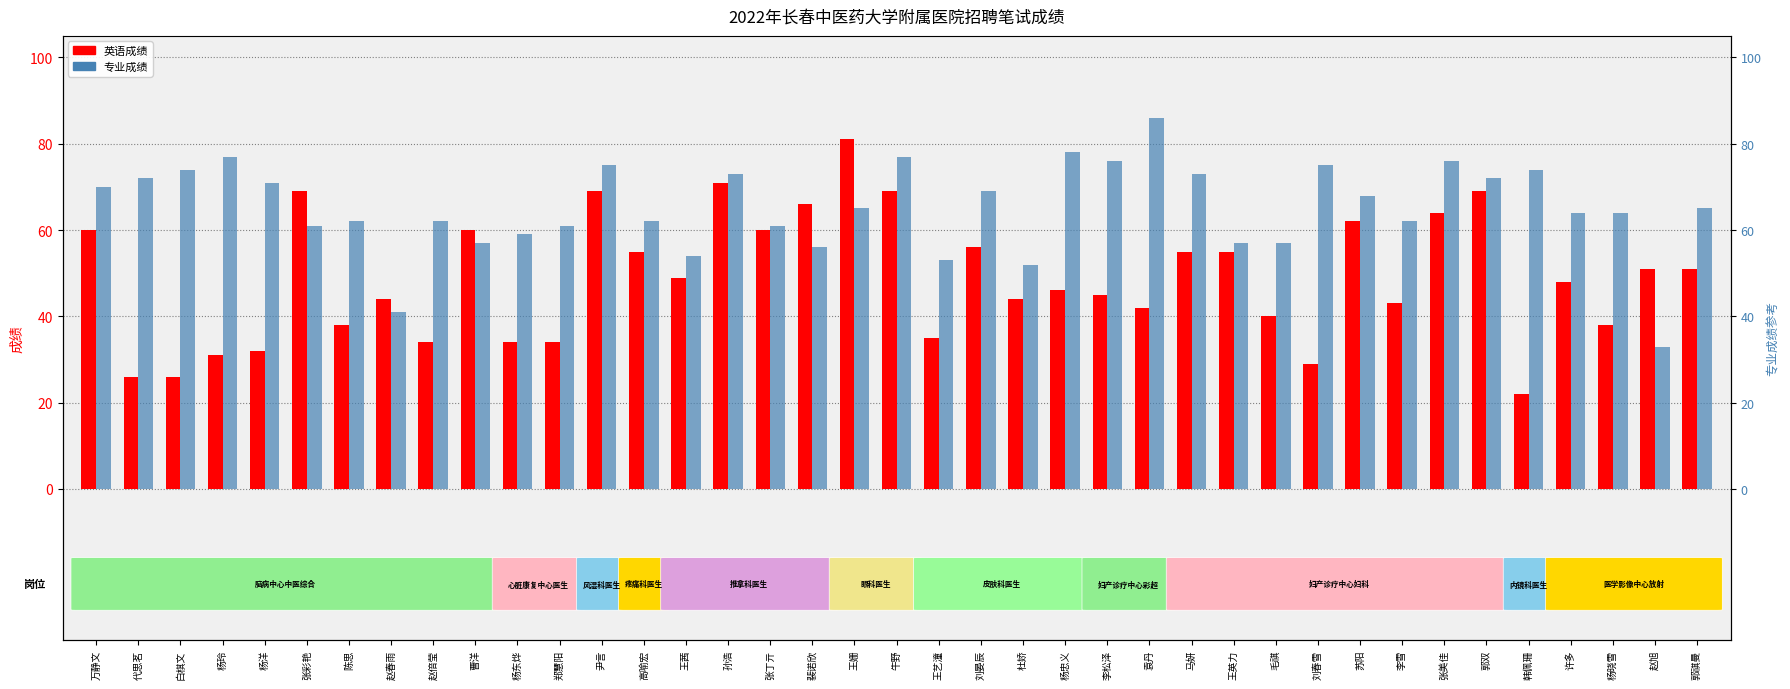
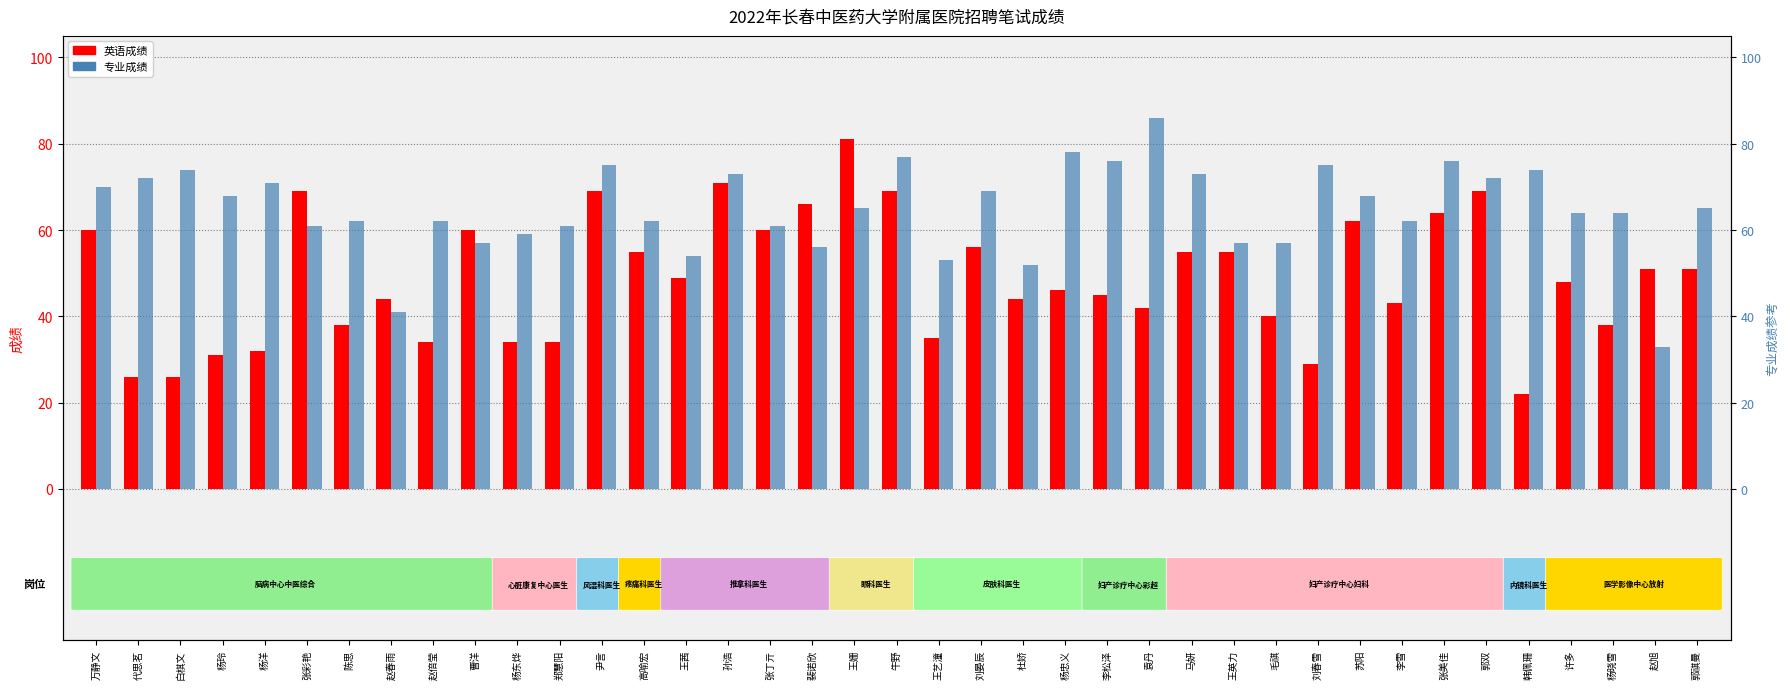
  {
    "英语成绩": {
      "万静文": 60,
      "代思茗": 26,
      "白棋文": 26,
      "杨玲": 31,
      "杨洋": 32,
      "张彩艳": 69,
      "陈思": 38,
      "赵春雨": 44,
      "赵倍莹": 34,
      "曹洋": 60,
      "杨东烨": 34,
      "郑慧阳": 34,
      "尹言": 69,
      "高喻宏": 55,
      "王茜": 49,
      "孙浩": 71,
      "张丁亓": 60,
      "裴诺欣": 66,
      "王姗": 81,
      "牛野": 69,
      "王艺潼": 35,
      "刘晏辰": 56,
      "杜娇": 44,
      "杨忠义": 46,
      "李松泽": 45,
      "袁丹": 42,
      "马妍": 55,
      "王英力": 55,
      "毛祺": 40,
      "刘春雪": 29,
      "苏阳": 62,
      "李雪": 43,
      "张美佳": 64,
      "郭双": 69,
      "韩佩珊": 22,
      "许多": 48,
      "杨晓雪": 38,
      "赵旭": 51,
      "郭祺曼": 51
    },
    "专业成绩": {
      "万静文": 70,
      "代思茗": 72,
      "白棋文": 74,
-     "杨玲": 77,
+     "杨玲": 68,
      "杨洋": 71,
      "张彩艳": 61,
      "陈思": 62,
      "赵春雨": 41,
      "赵倍莹": 62,
      "曹洋": 57,
      "杨东烨": 59,
      "郑慧阳": 61,
      "尹言": 75,
      "高喻宏": 62,
      "王茜": 54,
      "孙浩": 73,
      "张丁亓": 61,
      "裴诺欣": 56,
      "王姗": 65,
      "牛野": 77,
      "王艺潼": 53,
      "刘晏辰": 69,
      "杜娇": 52,
      "杨忠义": 78,
      "李松泽": 76,
      "袁丹": 86,
      "马妍": 73,
      "王英力": 57,
      "毛祺": 57,
      "刘春雪": 75,
      "苏阳": 68,
      "李雪": 62,
      "张美佳": 76,
      "郭双": 72,
      "韩佩珊": 74,
      "许多": 64,
      "杨晓雪": 64,
      "赵旭": 33,
      "郭祺曼": 65
    }
  }
